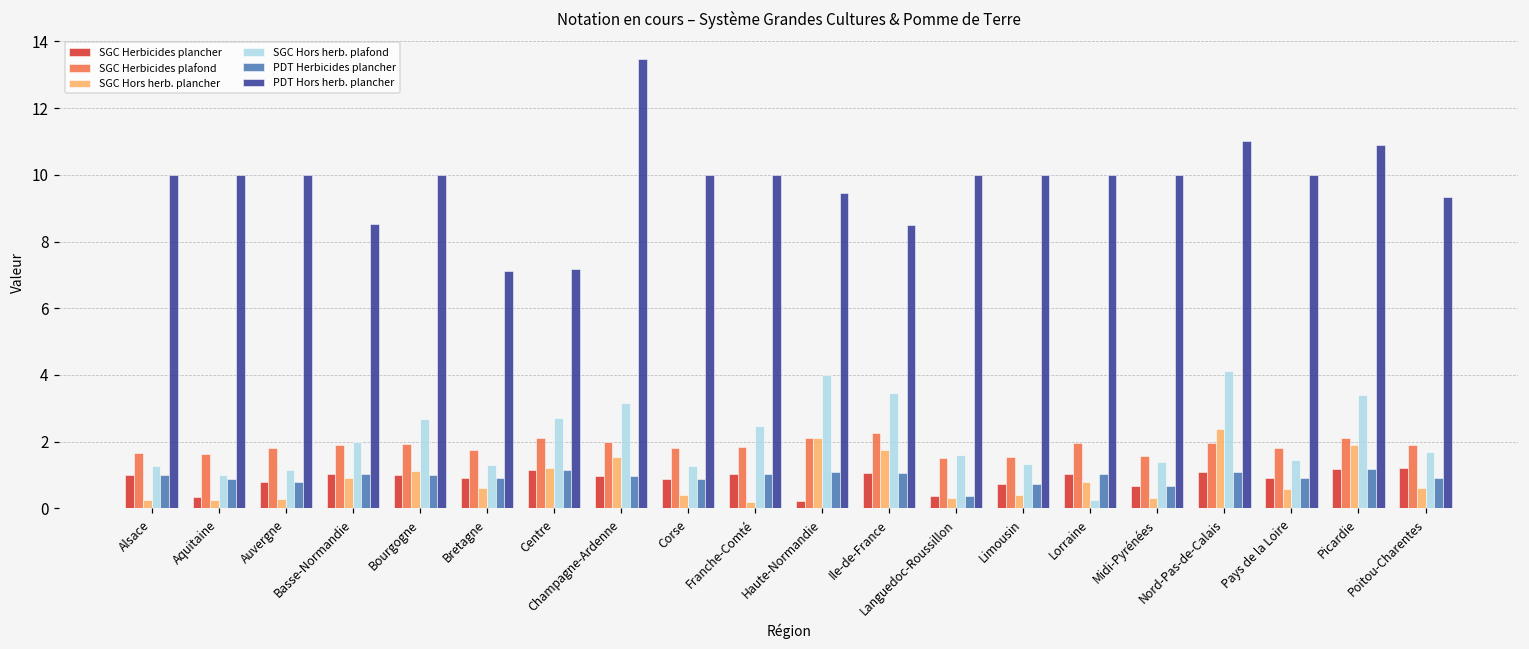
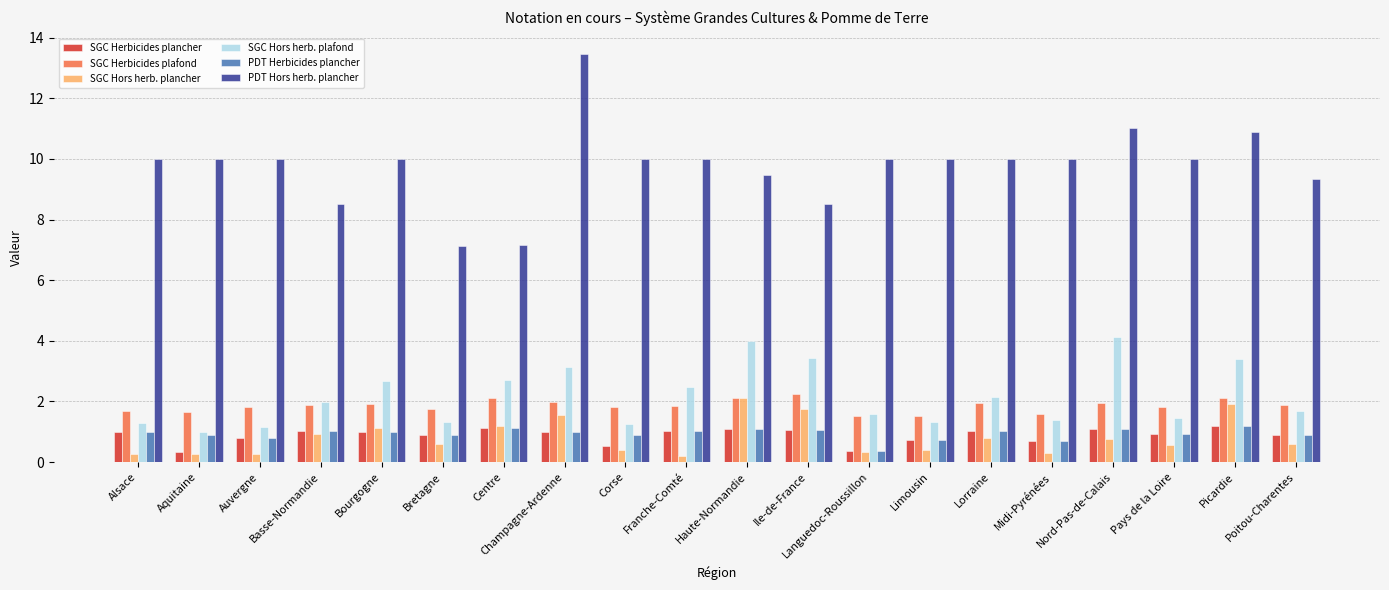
  {
    "SGC Herbicides plancher": {
      "Alsace": 1.0,
      "Aquitaine": 0.3,
      "Auvergne": 0.8,
      "Basse-Normandie": 1.0,
      "Bourgogne": 1.0,
      "Bretagne": 0.9,
      "Centre": 1.1,
      "Champagne-Ardenne": 1.0,
-     "Corse": 0.9,
+     "Corse": 0.5,
      "Franche-Comté": 1.0,
-     "Haute-Normandie": 0.2,
+     "Haute-Normandie": 1.1,
      "Ile-de-France": 1.1,
      "Languedoc-Roussillon": 0.4,
      "Limousin": 0.7,
      "Lorraine": 1.0,
      "Midi-Pyrénées": 0.7,
      "Nord-Pas-de-Calais": 1.1,
      "Pays de la Loire": 0.9,
      "Picardie": 1.2,
-     "Poitou-Charentes": 1.2
+     "Poitou-Charentes": 0.9
    },
    "SGC Herbicides plafond": {
      "Alsace": 1.7,
      "Aquitaine": 1.6,
      "Auvergne": 1.8,
      "Basse-Normandie": 1.9,
      "Bourgogne": 1.9,
      "Bretagne": 1.7,
      "Centre": 2.1,
      "Champagne-Ardenne": 2.0,
      "Corse": 1.8,
      "Franche-Comté": 1.9,
      "Haute-Normandie": 2.1,
      "Ile-de-France": 2.3,
      "Languedoc-Roussillon": 1.5,
      "Limousin": 1.5,
      "Lorraine": 2.0,
      "Midi-Pyrénées": 1.6,
      "Nord-Pas-de-Calais": 2.0,
      "Pays de la Loire": 1.8,
      "Picardie": 2.1,
      "Poitou-Charentes": 1.9
    },
    "SGC Hors herb. plancher": {
      "Alsace": 0.3,
      "Aquitaine": 0.3,
      "Auvergne": 0.3,
      "Basse-Normandie": 0.9,
      "Bourgogne": 1.1,
      "Bretagne": 0.6,
      "Centre": 1.2,
      "Champagne-Ardenne": 1.6,
      "Corse": 0.4,
      "Franche-Comté": 0.2,
      "Haute-Normandie": 2.1,
      "Ile-de-France": 1.8,
      "Languedoc-Roussillon": 0.3,
      "Limousin": 0.4,
      "Lorraine": 0.8,
      "Midi-Pyrénées": 0.3,
-     "Nord-Pas-de-Calais": 2.4,
+     "Nord-Pas-de-Calais": 0.8,
      "Pays de la Loire": 0.6,
      "Picardie": 1.9,
      "Poitou-Charentes": 0.6
    },
    "SGC Hors herb. plafond": {
      "Alsace": 1.3,
      "Aquitaine": 1.0,
      "Auvergne": 1.2,
      "Basse-Normandie": 2.0,
      "Bourgogne": 2.7,
      "Bretagne": 1.3,
      "Centre": 2.7,
      "Champagne-Ardenne": 3.2,
      "Corse": 1.3,
      "Franche-Comté": 2.5,
      "Haute-Normandie": 4.0,
      "Ile-de-France": 3.5,
      "Languedoc-Roussillon": 1.6,
      "Limousin": 1.3,
-     "Lorraine": 0.3,
+     "Lorraine": 2.2,
      "Midi-Pyrénées": 1.4,
      "Nord-Pas-de-Calais": 4.1,
      "Pays de la Loire": 1.5,
      "Picardie": 3.4,
      "Poitou-Charentes": 1.7
    },
    "PDT Herbicides plancher": {
      "Alsace": 1.0,
      "Aquitaine": 0.9,
      "Auvergne": 0.8,
      "Basse-Normandie": 1.0,
      "Bourgogne": 1.0,
      "Bretagne": 0.9,
      "Centre": 1.1,
      "Champagne-Ardenne": 1.0,
      "Corse": 0.9,
      "Franche-Comté": 1.0,
      "Haute-Normandie": 1.1,
      "Ile-de-France": 1.1,
      "Languedoc-Roussillon": 0.4,
      "Limousin": 0.7,
      "Lorraine": 1.0,
      "Midi-Pyrénées": 0.7,
      "Nord-Pas-de-Calais": 1.1,
      "Pays de la Loire": 0.9,
      "Picardie": 1.2,
      "Poitou-Charentes": 0.9
    },
    "PDT Hors herb. plancher": {
      "Alsace": 10.0,
      "Aquitaine": 10.0,
      "Auvergne": 10.0,
      "Basse-Normandie": 8.5,
      "Bourgogne": 10.0,
      "Bretagne": 7.1,
      "Centre": 7.2,
      "Champagne-Ardenne": 13.5,
      "Corse": 10.0,
      "Franche-Comté": 10.0,
      "Haute-Normandie": 9.5,
      "Ile-de-France": 8.5,
      "Languedoc-Roussillon": 10.0,
      "Limousin": 10.0,
      "Lorraine": 10.0,
      "Midi-Pyrénées": 10.0,
      "Nord-Pas-de-Calais": 11.0,
      "Pays de la Loire": 10.0,
      "Picardie": 10.9,
      "Poitou-Charentes": 9.3
    }
  }
